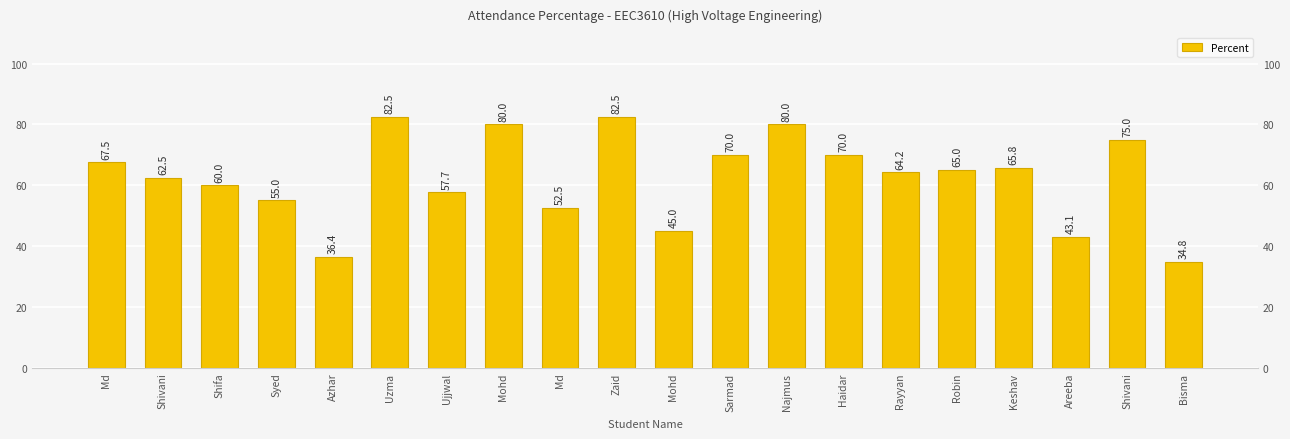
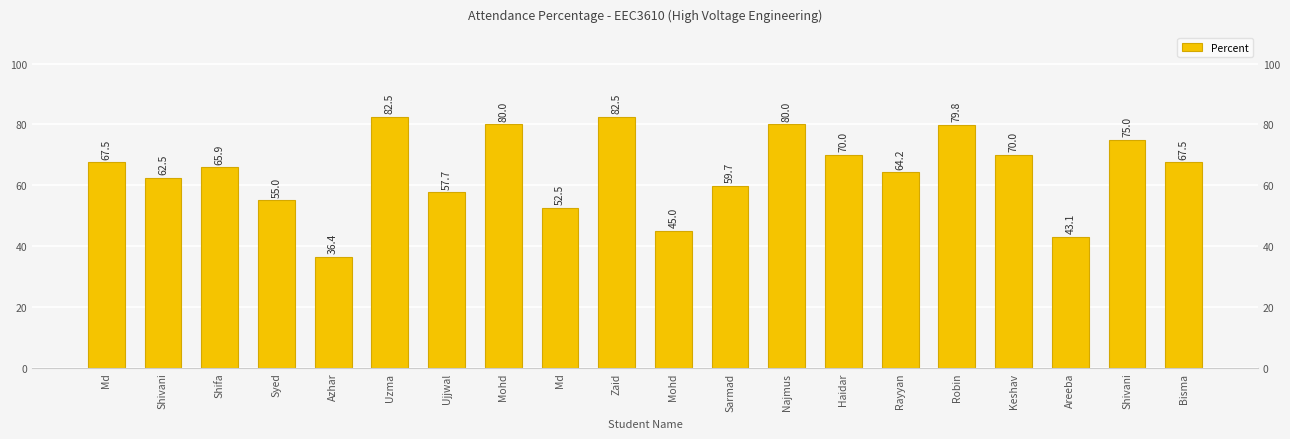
  {
-   "Shifa": 60.0,
+   "Shifa": 65.9,
    "Syed": 55.0,
    "Azhar": 36.4,
    "Uzma": 82.5,
    "Ujjwal": 57.7,
    "Zaid": 82.5,
-   "Sarmad": 70.0,
+   "Sarmad": 59.7,
    "Najmus": 80.0,
    "Haidar": 70.0,
    "Rayyan": 64.2,
-   "Robin": 65.0,
-   "Keshav": 65.8,
+   "Robin": 79.8,
+   "Keshav": 70.0,
    "Areeba": 43.1,
-   "Bisma": 34.8
+   "Bisma": 67.5
  }
